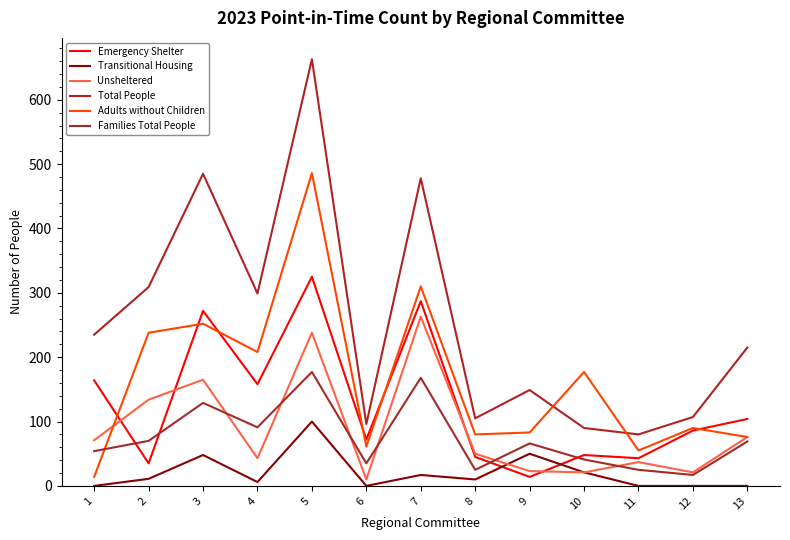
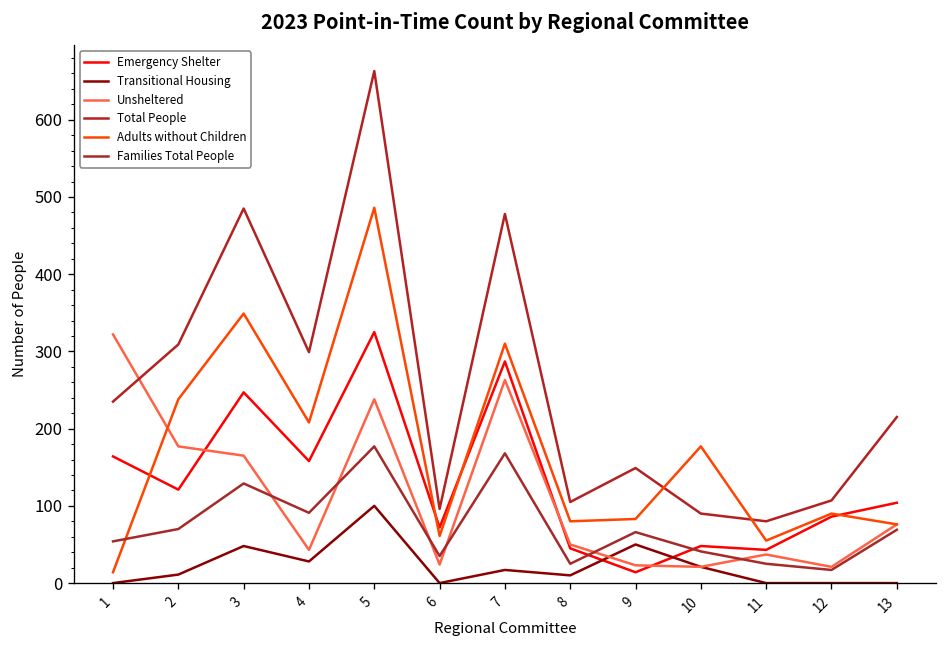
  {
    "Emergency Shelter": {
      "1": 160,
-     "2": 40,
-     "3": 270,
+     "2": 120,
+     "3": 250,
      "4": 160,
      "5": 330,
      "6": 70,
      "7": 290,
      "8": 50,
      "9": 10,
      "10": 50,
      "11": 40,
      "12": 90,
      "13": 100
    },
    "Transitional Housing": {
      "1": 0,
      "2": 10,
      "3": 50,
-     "4": 10,
+     "4": 30,
      "5": 100,
      "6": 0,
      "7": 20,
      "8": 10,
      "9": 50,
      "11": 0,
      "12": 0,
      "13": 0
    },
    "Unsheltered": {
-     "1": 70,
-     "2": 130,
+     "1": 320,
+     "2": 180,
      "3": 170,
      "4": 40,
      "5": 240,
-     "6": 10,
+     "6": 20,
      "7": 260,
      "8": 50,
      "9": 20,
      "11": 40,
      "12": 20
    },
    "Adults without Children": {
      "1": 10,
      "2": 240,
-     "3": 250,
+     "3": 350,
      "4": 210,
      "5": 490,
      "6": 60,
      "7": 310,
      "8": 80,
      "9": 80,
      "10": 180,
      "11": 60,
      "12": 90
    }
  }
